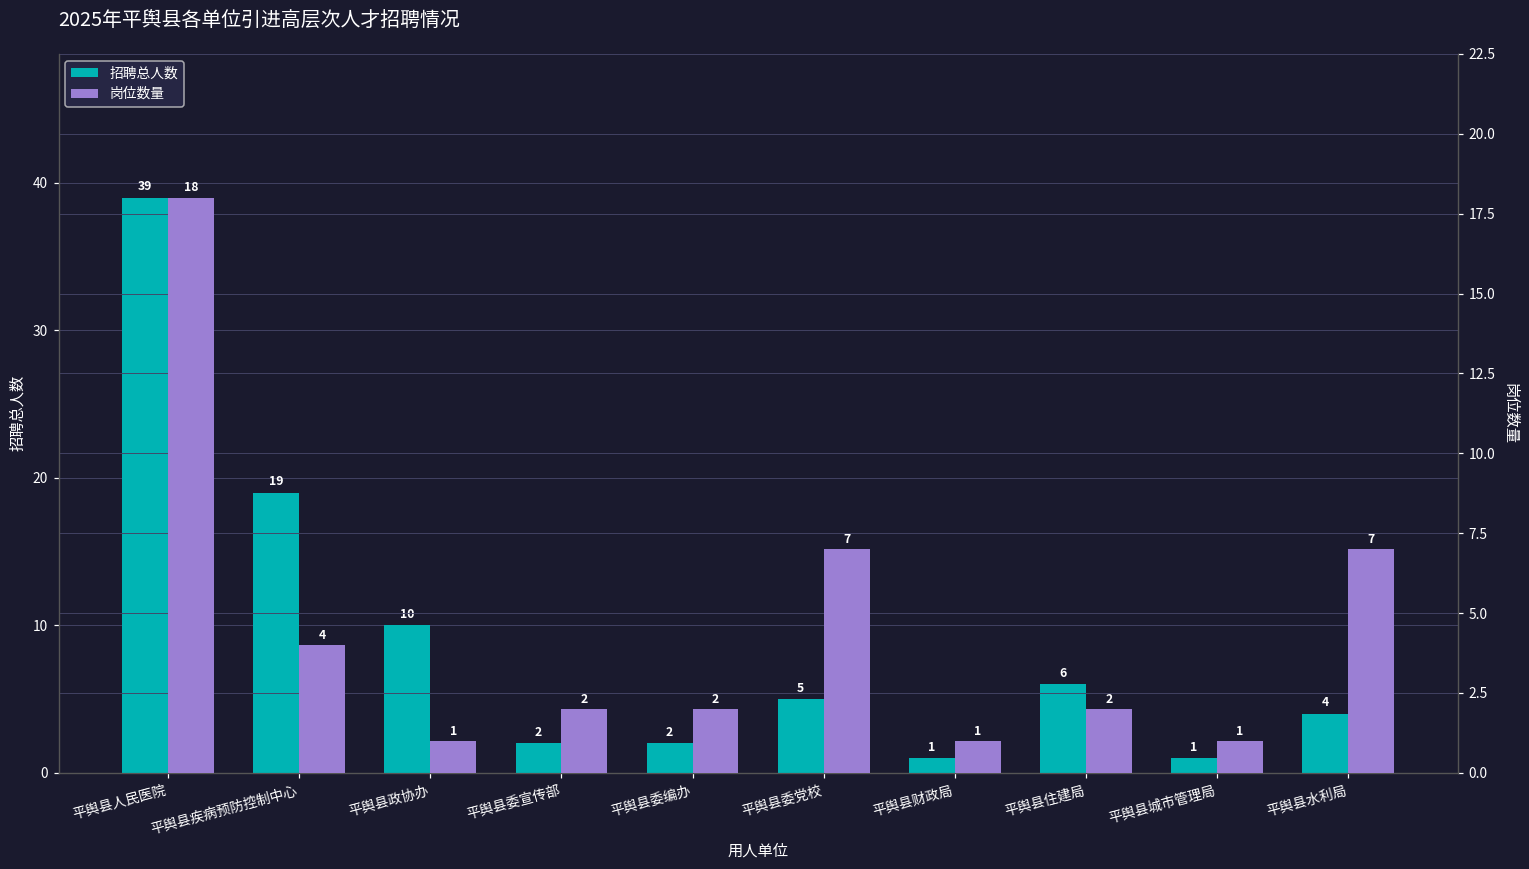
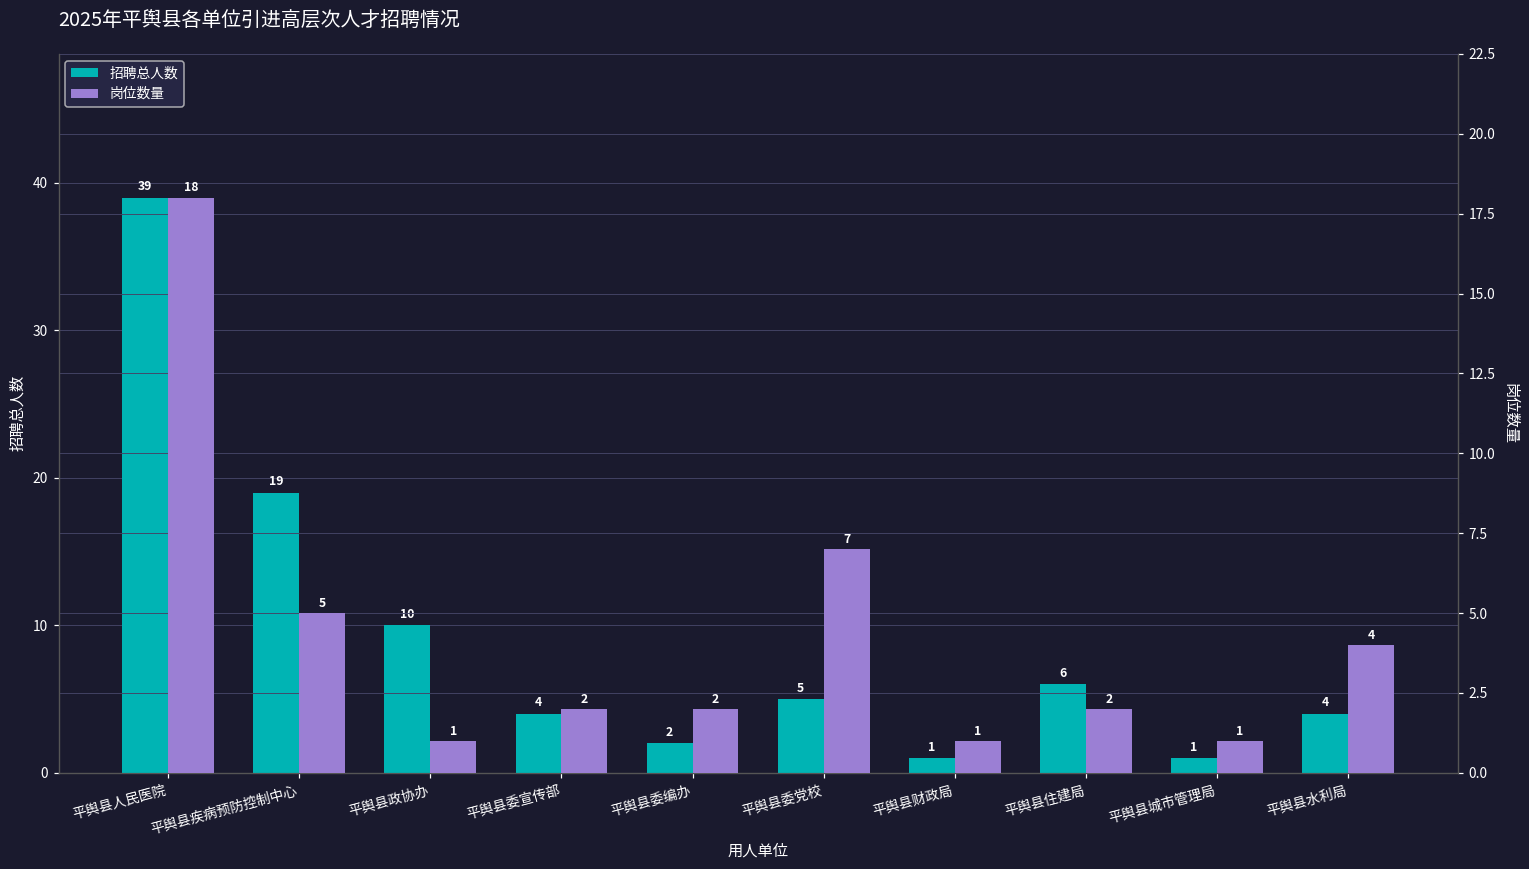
  {
    "招聘总人数": {
      "平舆县人民医院": 39,
      "平舆县疾病预防控制中心": 19,
      "平舆县政协办": 10,
-     "平舆县委宣传部": 2,
+     "平舆县委宣传部": 4,
      "平舆县委编办": 2,
      "平舆县委党校": 5,
      "平舆县财政局": 1,
      "平舆县住建局": 6,
      "平舆县城市管理局": 1,
      "平舆县水利局": 4
    },
    "岗位数量": {
      "平舆县人民医院": 18,
-     "平舆县疾病预防控制中心": 4,
+     "平舆县疾病预防控制中心": 5,
      "平舆县政协办": 1,
      "平舆县委宣传部": 2,
      "平舆县委编办": 2,
      "平舆县委党校": 7,
      "平舆县财政局": 1,
      "平舆县住建局": 2,
      "平舆县城市管理局": 1,
-     "平舆县水利局": 7
+     "平舆县水利局": 4
    }
  }
